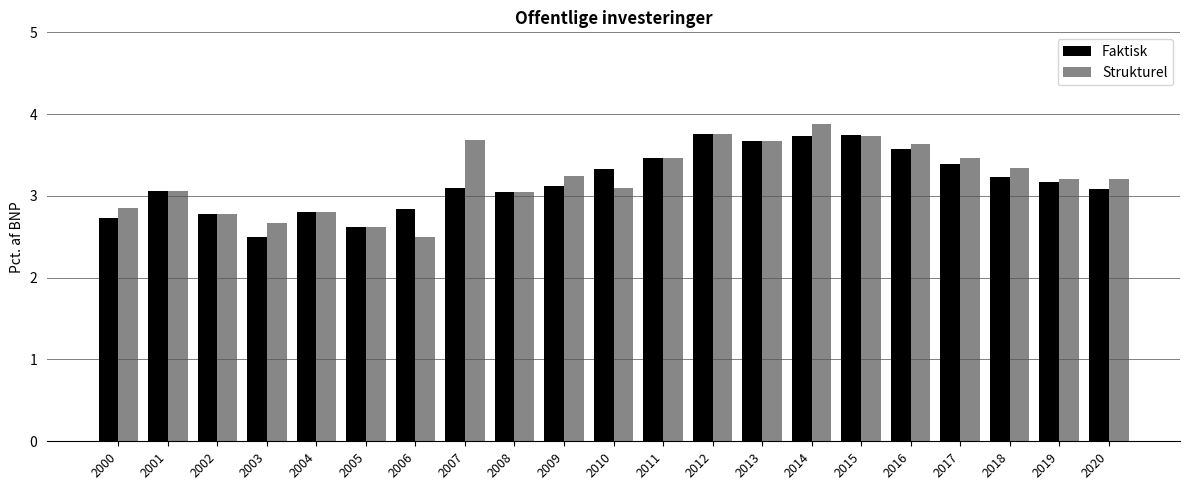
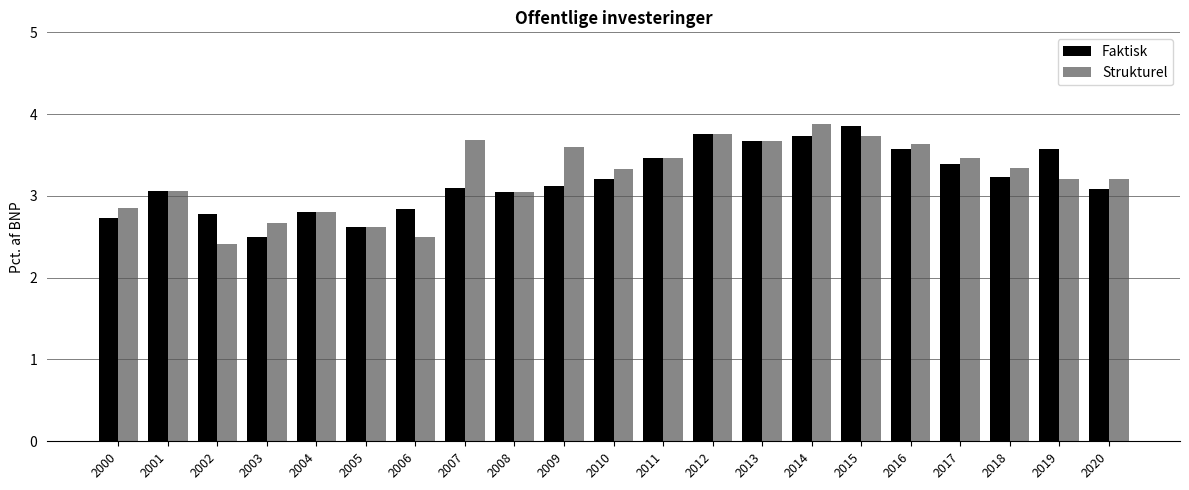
  {
    "Faktisk": {
      "2000": 2.7,
      "2001": 3.1,
      "2002": 2.8,
      "2003": 2.5,
      "2004": 2.8,
      "2005": 2.6,
      "2006": 2.8,
      "2007": 3.1,
      "2008": 3.1,
      "2009": 3.1,
-     "2010": 3.3,
+     "2010": 3.2,
      "2011": 3.5,
      "2012": 3.8,
      "2013": 3.7,
      "2014": 3.7,
-     "2015": 3.7,
+     "2015": 3.9,
      "2016": 3.6,
      "2017": 3.4,
      "2018": 3.2,
-     "2019": 3.2,
+     "2019": 3.6,
      "2020": 3.1
    },
    "Strukturel": {
      "2000": 2.8,
      "2001": 3.1,
-     "2002": 2.8,
+     "2002": 2.4,
      "2003": 2.7,
      "2004": 2.8,
      "2005": 2.6,
      "2006": 2.5,
      "2007": 3.7,
      "2008": 3.1,
-     "2009": 3.2,
-     "2010": 3.1,
+     "2009": 3.6,
+     "2010": 3.3,
      "2011": 3.5,
      "2012": 3.8,
      "2013": 3.7,
      "2014": 3.9,
      "2015": 3.7,
      "2016": 3.6,
      "2017": 3.5,
      "2018": 3.3,
      "2019": 3.2,
      "2020": 3.2
    }
  }
